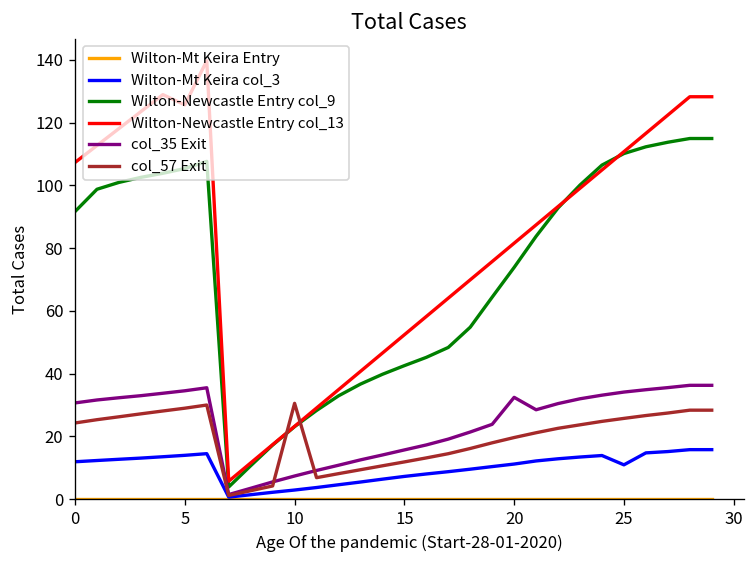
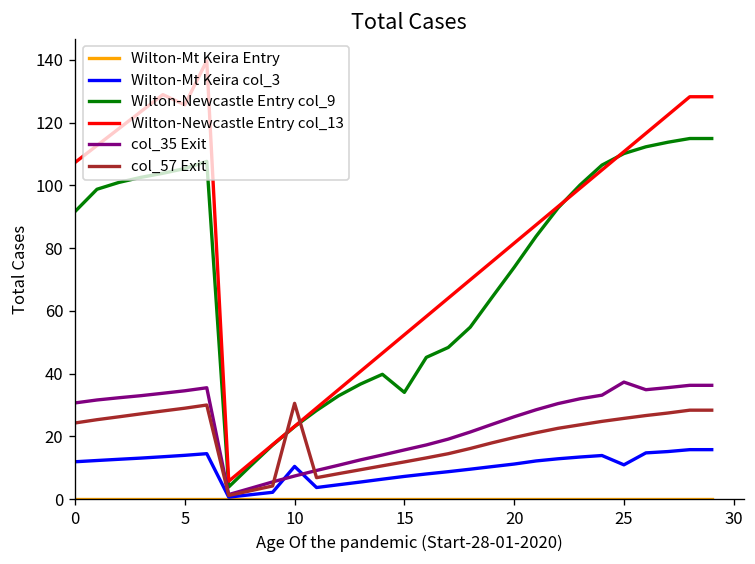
  {
    "Wilton-Mt Keira Entry": {
      "0": 0,
      "5": 0,
      "10": 0,
      "15": 0,
      "20": 0,
      "25": 0
    },
    "Wilton-Mt Keira col_3": {
      "0": 12,
      "5": 14,
-     "10": 3,
+     "10": 10,
      "15": 7,
      "20": 11,
      "25": 11
    },
    "Wilton-Newcastle Entry col_9": {
      "0": 92,
-     "15": 43,
+     "15": 34,
      "20": 74
    },
    "Wilton-Newcastle Entry col_13": {
      "0": 107,
      "15": 52,
      "20": 82
    },
    "col_35 Exit": {
      "0": 31,
      "5": 35,
      "10": 7,
      "15": 16,
-     "20": 32,
-     "25": 34
+     "20": 26,
+     "25": 37
    },
    "col_57 Exit": {
      "0": 24,
      "5": 29,
      "10": 31,
      "15": 12,
      "20": 20,
      "25": 26
    }
  }
